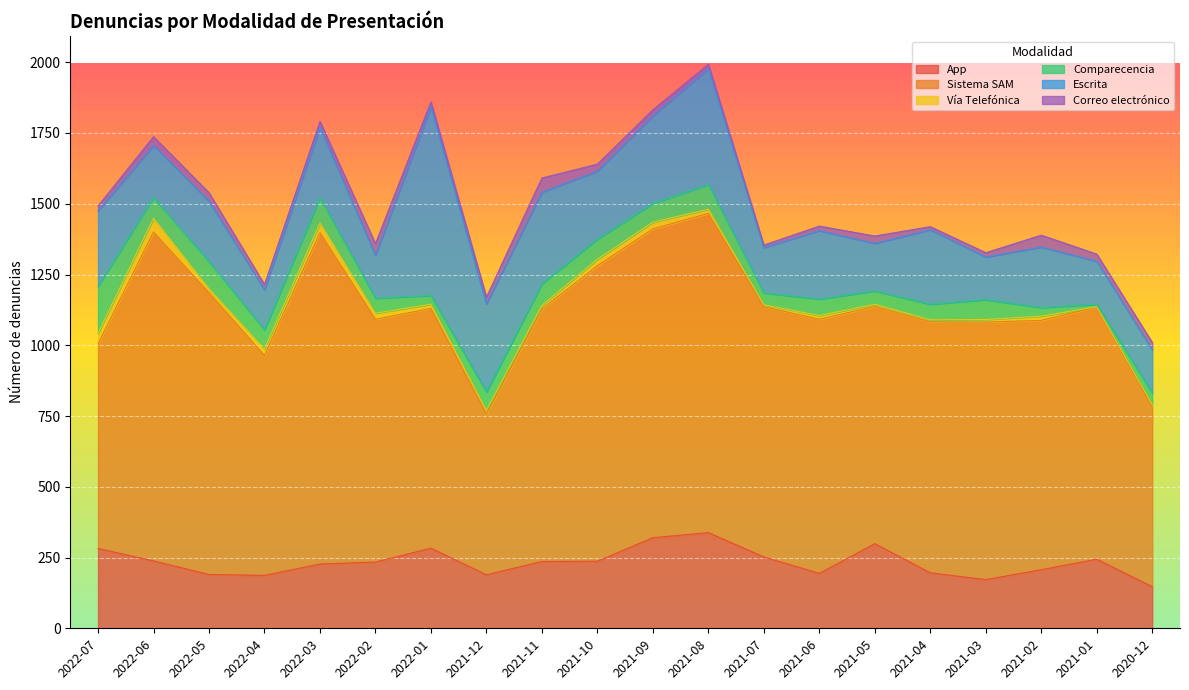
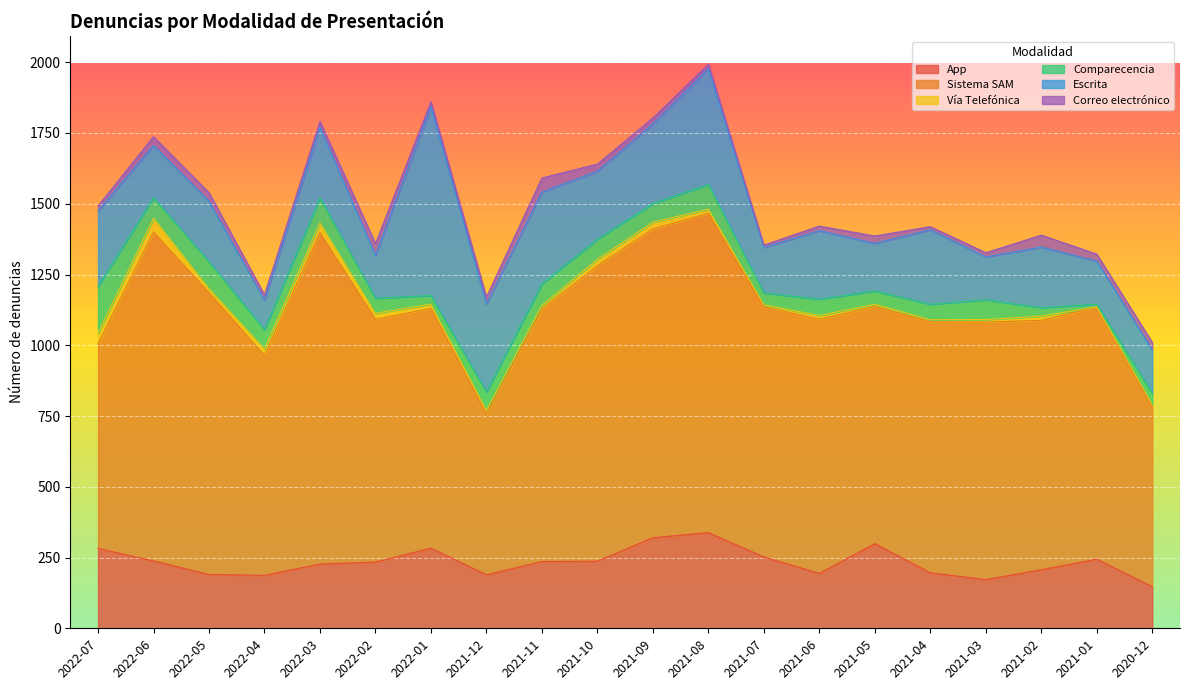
  {
    "Vía Telefónica": {
      "2022-07": 40,
      "2022-06": 50,
      "2022-05": 10,
      "2022-04": 20,
      "2022-03": 30,
      "2022-02": 20,
      "2022-01": 20,
      "2021-12": 10,
      "2021-11": 10,
      "2021-10": 20,
      "2021-09": 20,
      "2021-08": 20,
      "2021-06": 10,
      "2021-03": 10,
      "2021-02": 20
    },
    "Comparecencia": {
      "2022-07": 170,
      "2022-06": 70,
      "2022-05": 100,
      "2022-04": 70,
      "2022-03": 90,
      "2022-02": 50,
      "2022-01": 30,
      "2021-12": 70,
      "2021-11": 80,
      "2021-10": 70,
      "2021-09": 70,
      "2021-08": 90,
      "2021-07": 40,
      "2021-06": 60,
      "2021-05": 50,
      "2021-04": 60,
      "2021-03": 70,
      "2021-02": 30,
      "2021-01": 10,
      "2020-12": 40
    },
    "Escrita": {
      "2022-07": 270,
      "2022-06": 180,
      "2022-05": 210,
-     "2022-04": 140,
+     "2022-04": 100,
      "2022-03": 250,
      "2022-02": 150,
      "2022-01": 670,
      "2021-12": 310,
      "2021-11": 320,
      "2021-10": 240,
-     "2021-09": 310,
+     "2021-09": 280,
      "2021-08": 410,
      "2021-06": 240,
      "2021-05": 170,
      "2021-04": 260,
      "2021-03": 150,
      "2021-02": 210,
      "2021-01": 150,
      "2020-12": 150
    },
    "Correo electrónico": {
      "2022-07": 20,
      "2022-06": 30,
      "2022-05": 30,
      "2022-04": 20,
      "2022-03": 20,
      "2022-02": 40,
      "2022-01": 20,
      "2021-12": 20,
      "2021-11": 50,
      "2021-10": 30,
      "2021-09": 20,
      "2021-08": 20,
      "2021-06": 20,
      "2021-05": 30,
      "2021-04": 10,
      "2021-03": 20,
      "2021-02": 40,
      "2021-01": 30,
      "2020-12": 30
    }
  }
